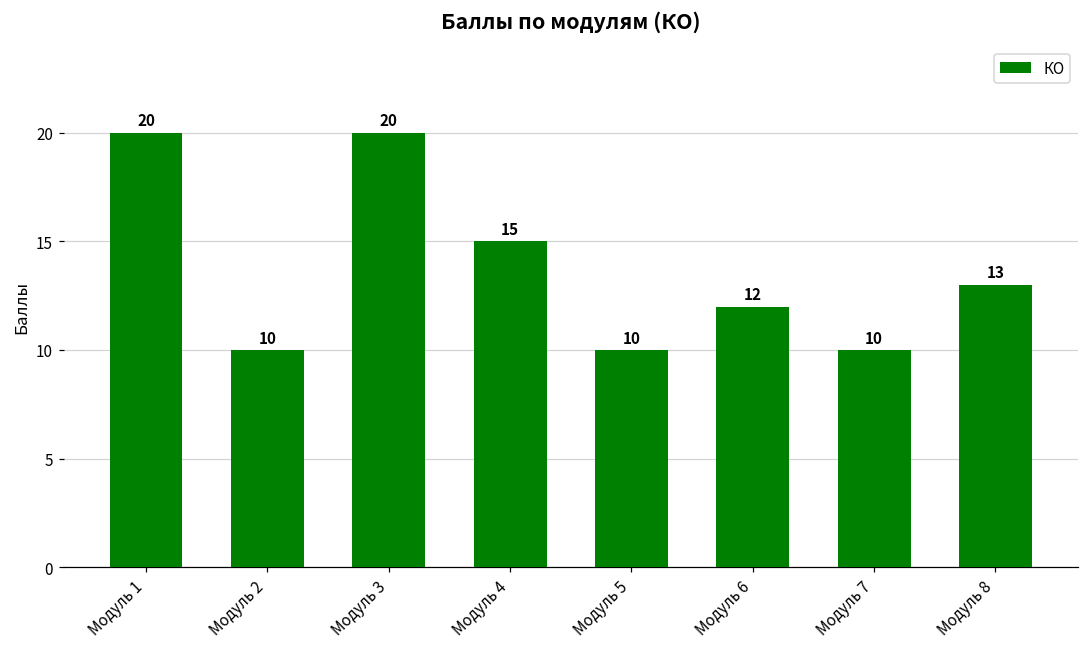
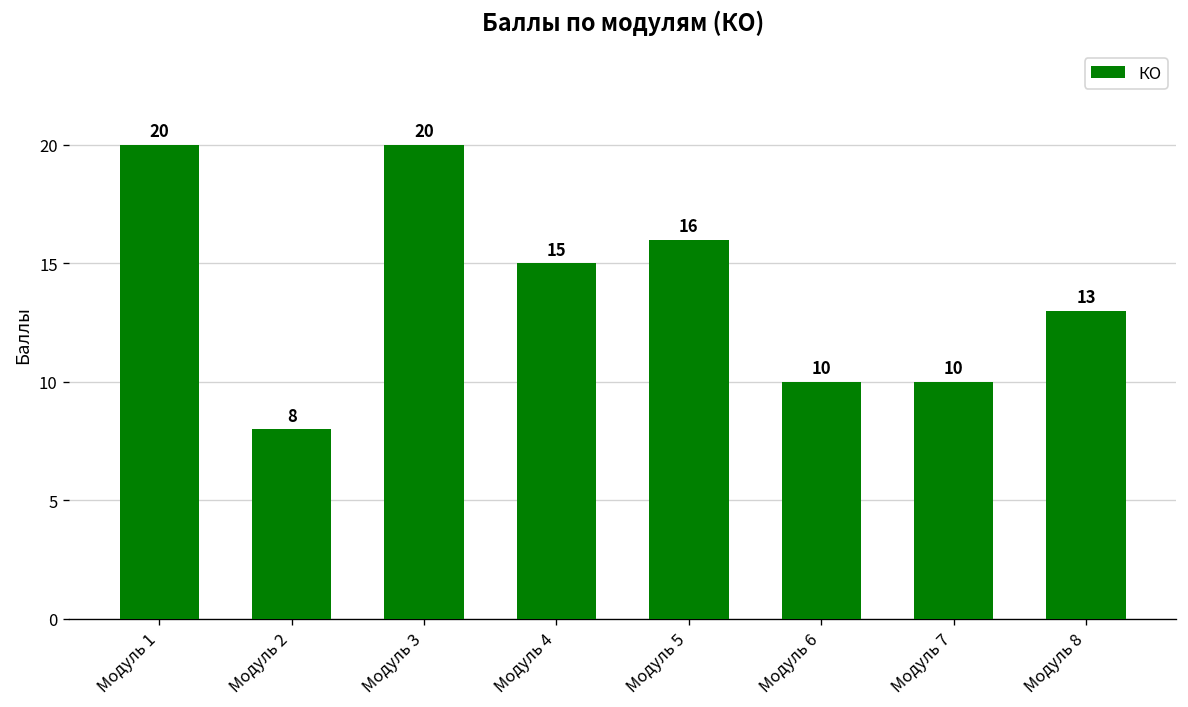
  {
    "Модуль 1": 20,
-   "Модуль 2": 10,
+   "Модуль 2": 8,
    "Модуль 3": 20,
    "Модуль 4": 15,
-   "Модуль 5": 10,
-   "Модуль 6": 12,
+   "Модуль 5": 16,
+   "Модуль 6": 10,
    "Модуль 7": 10,
    "Модуль 8": 13
  }
